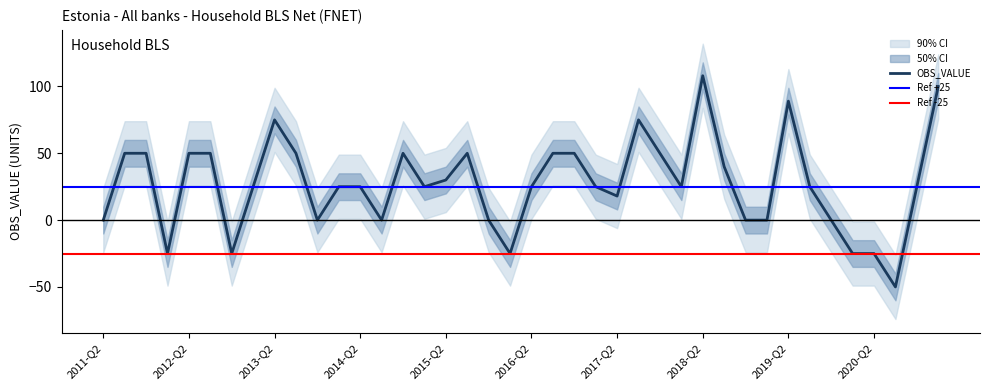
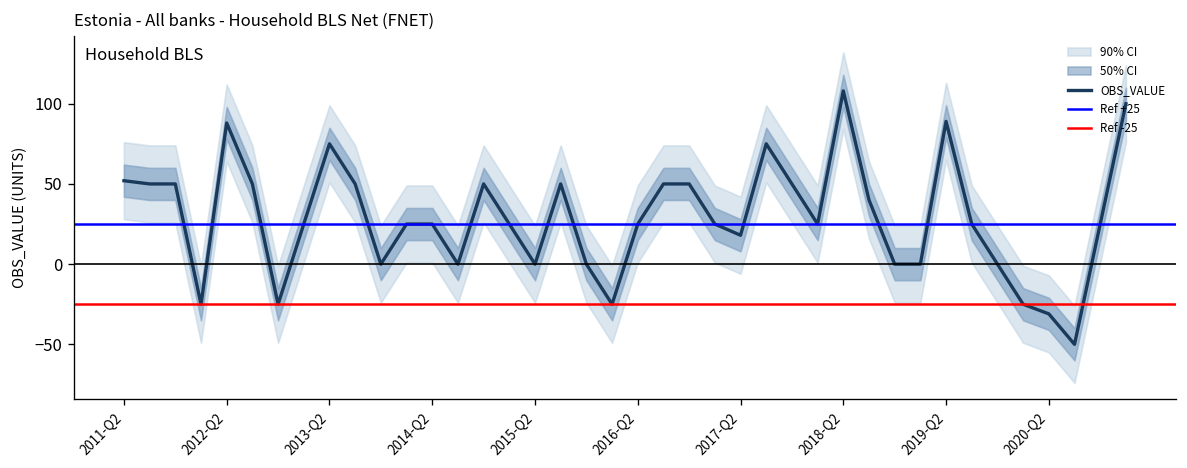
  {
    "OBS_VALUE": {
-     "2011-Q2": 0,
-     "2012-Q2": 50,
+     "2011-Q2": 52,
+     "2012-Q2": 88,
      "2013-Q2": 75,
      "2014-Q2": 25,
-     "2015-Q2": 30,
+     "2015-Q2": 0,
      "2016-Q2": 25,
      "2017-Q2": 18,
      "2018-Q2": 108,
      "2019-Q2": 89,
-     "2020-Q2": -25
+     "2020-Q2": -31
    }
  }
